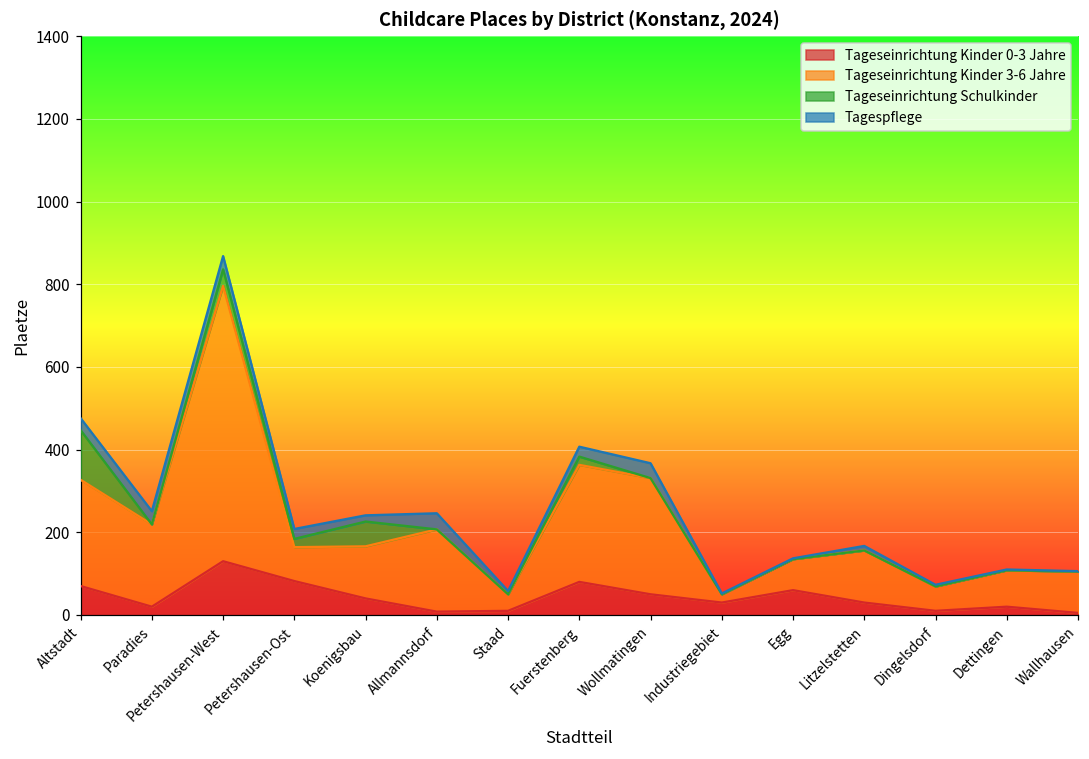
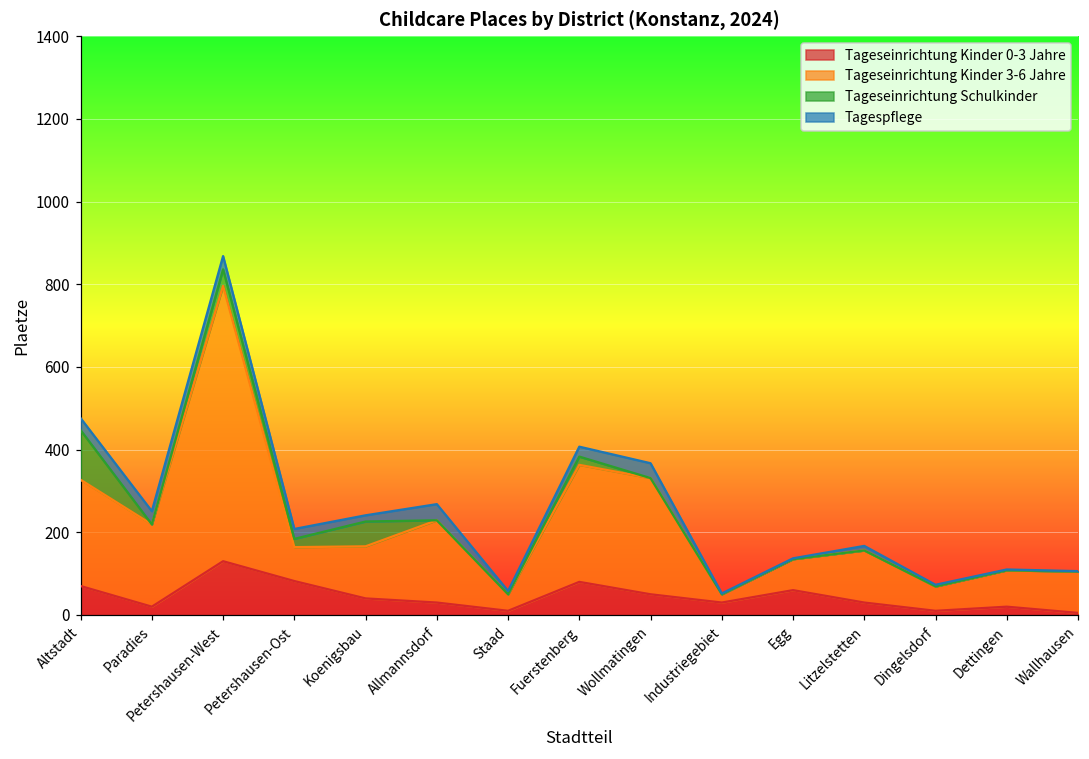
  {
    "Tageseinrichtung Kinder 0-3 Jahre": {
      "Altstadt": 70,
      "Paradies": 20,
      "Petershausen-West": 130,
      "Petershausen-Ost": 80,
      "Koenigsbau": 40,
-     "Allmannsdorf": 10,
+     "Allmannsdorf": 30,
      "Staad": 10,
      "Fuerstenberg": 80,
      "Wollmatingen": 50,
      "Industriegebiet": 30,
      "Egg": 60,
      "Litzelstetten": 30,
      "Dingelsdorf": 10,
      "Dettingen": 20,
      "Wallhausen": 10
    },
    "Tageseinrichtung Kinder 3-6 Jahre": {
      "Altstadt": 260,
      "Petershausen-West": 670,
      "Petershausen-Ost": 80,
      "Koenigsbau": 130,
      "Fuerstenberg": 280
    },
    "Tageseinrichtung Schulkinder": {
      "Altstadt": 120,
      "Petershausen-West": 40,
      "Petershausen-Ost": 20,
      "Koenigsbau": 60,
      "Fuerstenberg": 20
    },
    "Tagespflege": {
      "Altstadt": 30,
      "Paradies": 30,
      "Petershausen-West": 30,
      "Petershausen-Ost": 20,
      "Koenigsbau": 20,
      "Allmannsdorf": 40,
      "Staad": 10,
      "Fuerstenberg": 20,
      "Wollmatingen": 40,
      "Litzelstetten": 10
    }
  }
